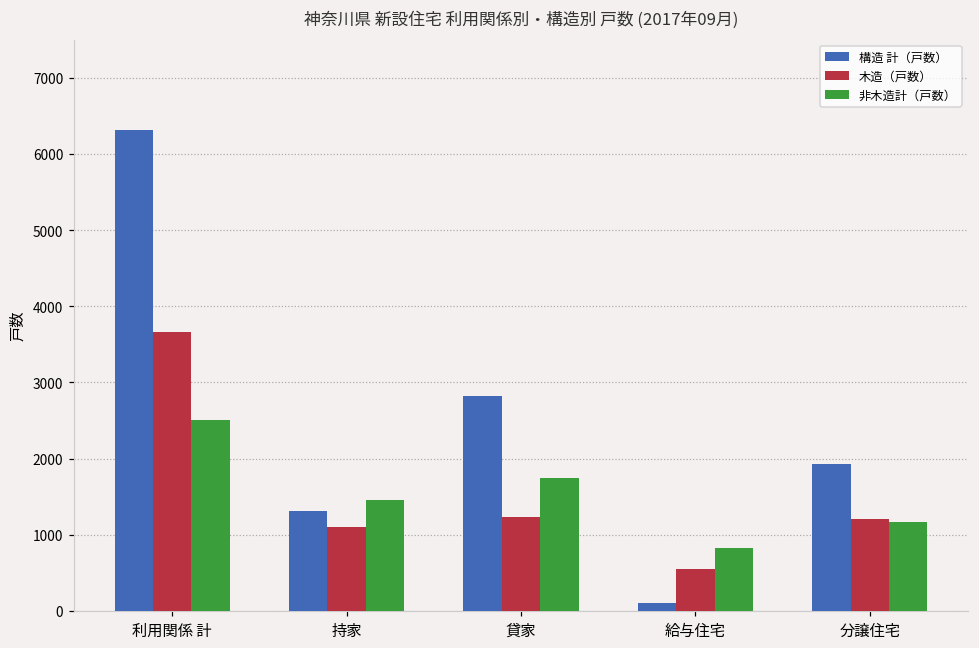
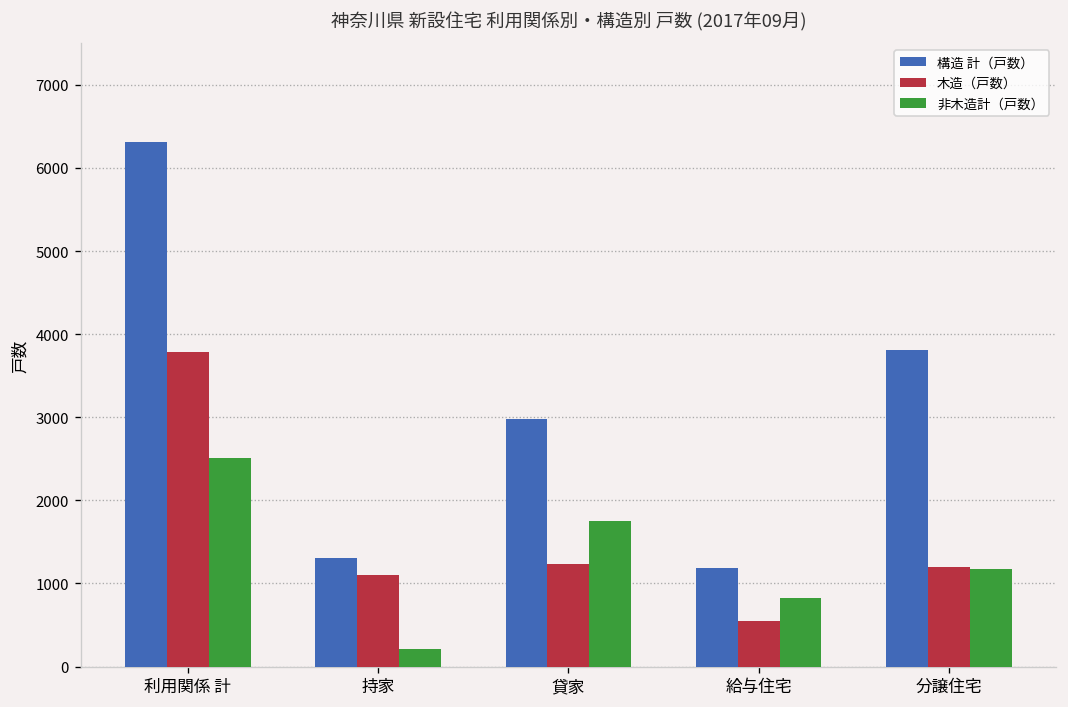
  {
    "構造 計（戸数）": {
      "利用関係 計": 6300,
      "持家": 1300,
-     "貸家": 2800,
-     "給与住宅": 100,
-     "分譲住宅": 1900
+     "貸家": 3000,
+     "給与住宅": 1200,
+     "分譲住宅": 3800
    },
    "木造（戸数）": {
-     "利用関係 計": 3700,
+     "利用関係 計": 3800,
      "持家": 1100,
      "貸家": 1200,
      "給与住宅": 600,
      "分譲住宅": 1200
    },
    "非木造計（戸数）": {
      "利用関係 計": 2500,
-     "持家": 1500,
+     "持家": 200,
      "貸家": 1700,
      "給与住宅": 800,
      "分譲住宅": 1200
    }
  }
